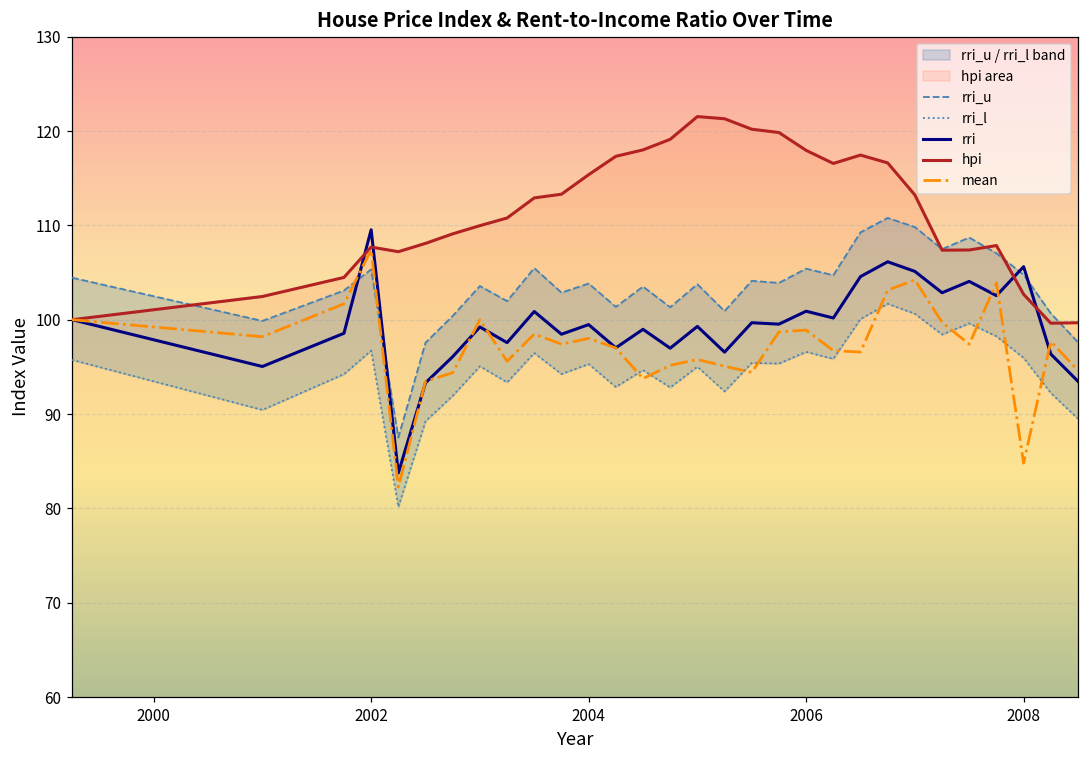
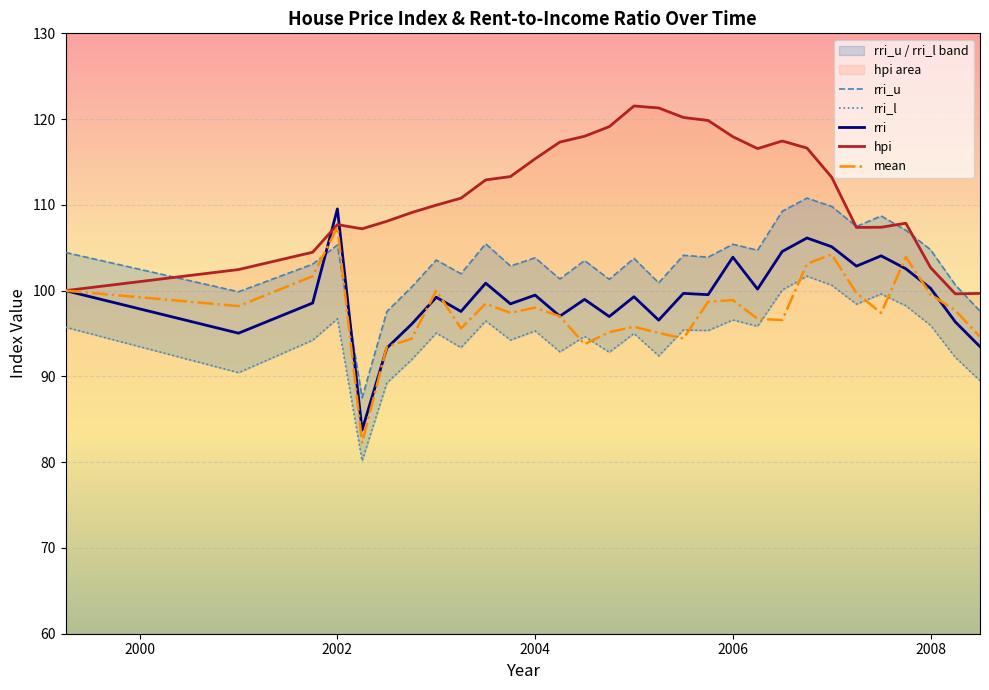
  {
    "rri": {
      "2002": 110,
      "2004": 99,
-     "2006": 101,
-     "2008": 106
+     "2006": 104,
+     "2008": 100
    },
    "hpi area": {
      "2002": 108,
      "2004": 115,
      "2006": 118,
      "2008": 103
    },
    "mean": {
      "2002": 107,
      "2004": 98,
      "2006": 99,
-     "2008": 85
+     "2008": 100
    }
  }
